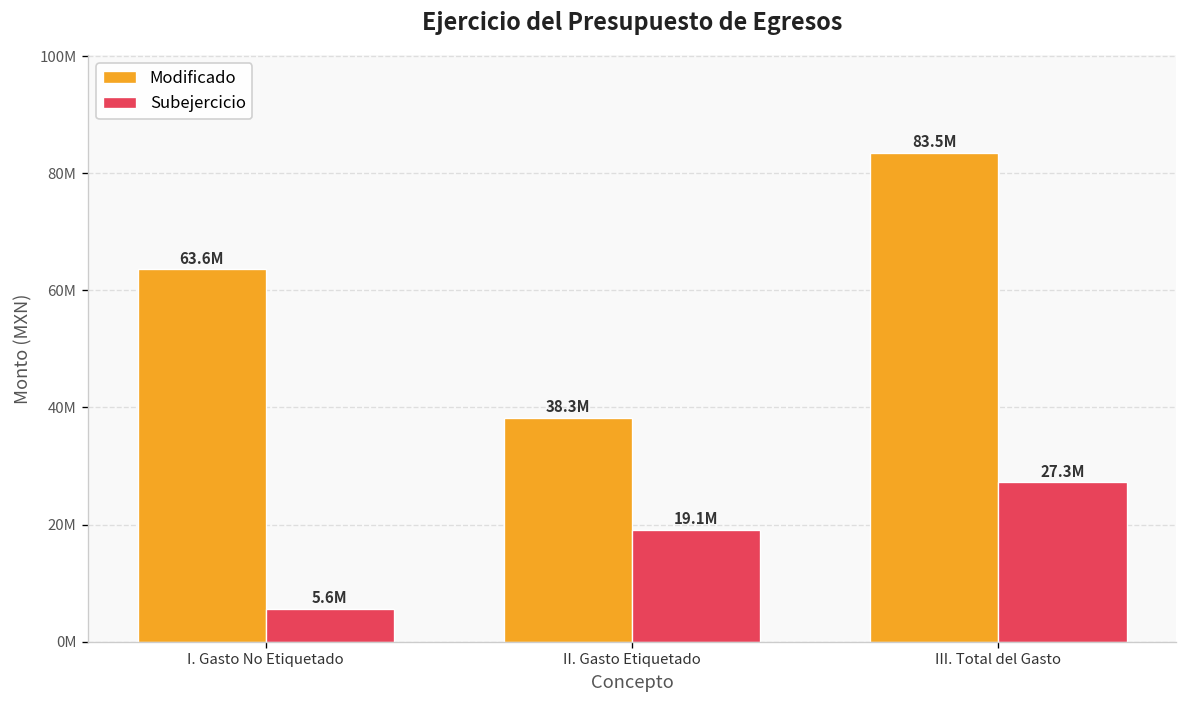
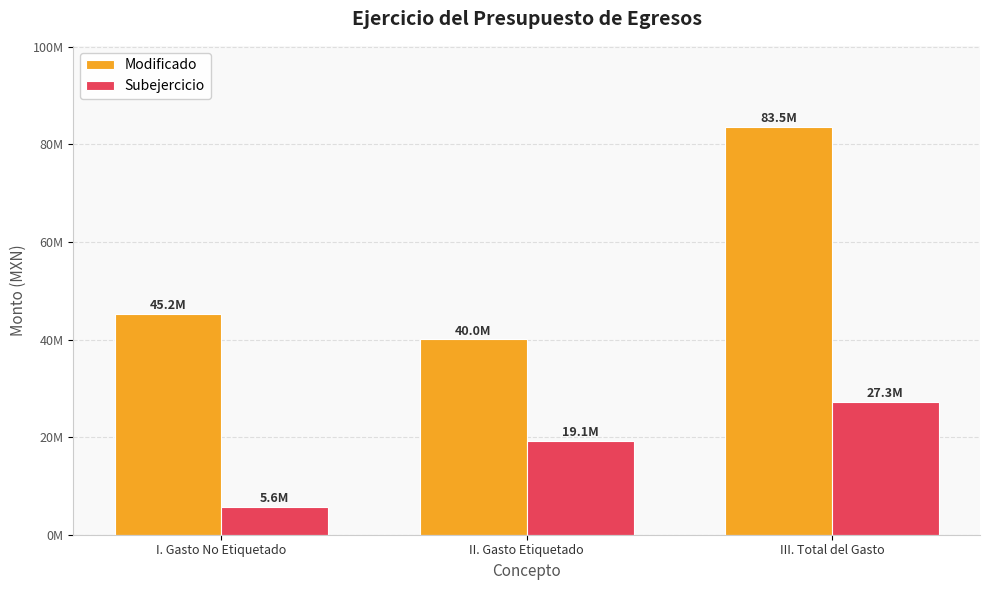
  {
    "Modificado": {
-     "I. Gasto No Etiquetado": "63.6M",
-     "II. Gasto Etiquetado": "38.3M",
+     "I. Gasto No Etiquetado": "45.2M",
+     "II. Gasto Etiquetado": "40.0M",
      "III. Total del Gasto": "83.5M"
    },
    "Subejercicio": {
      "I. Gasto No Etiquetado": "5.6M",
      "II. Gasto Etiquetado": "19.1M",
      "III. Total del Gasto": "27.3M"
    }
  }
